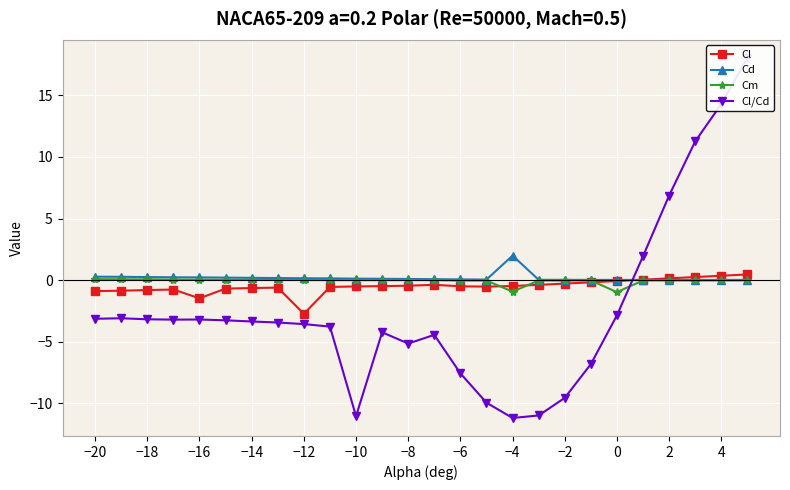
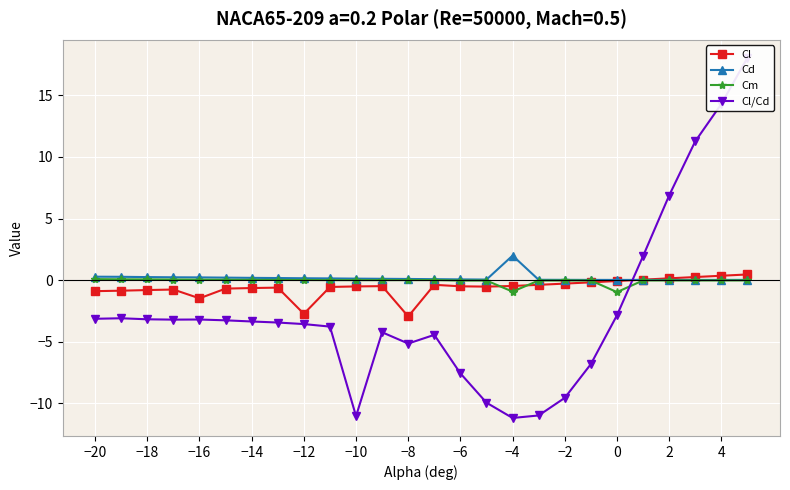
  {
    "Cl": {
      "−20": -0.9,
      "−18": -0.8,
      "−16": -1.5,
      "−14": -0.6,
      "−12": -2.7,
      "−10": -0.5,
-     "−8": -0.4,
+     "−8": -2.9,
      "−6": -0.5,
      "−4": -0.5,
      "−2": -0.3,
      "4": 0.4
    },
    "Cd": {
      "−4": 2.0
    },
    "Cm": {
      "−4": -0.9,
      "0": -1.0
    },
    "Cl/Cd": {
      "−20": -3.1,
      "−18": -3.2,
      "−16": -3.2,
      "−14": -3.3,
      "−12": -3.6,
      "−10": -11.0,
      "−8": -5.1,
      "−6": -7.6,
      "−4": -11.2,
      "−2": -9.5,
      "0": -2.9,
      "2": 6.9
    }
  }
